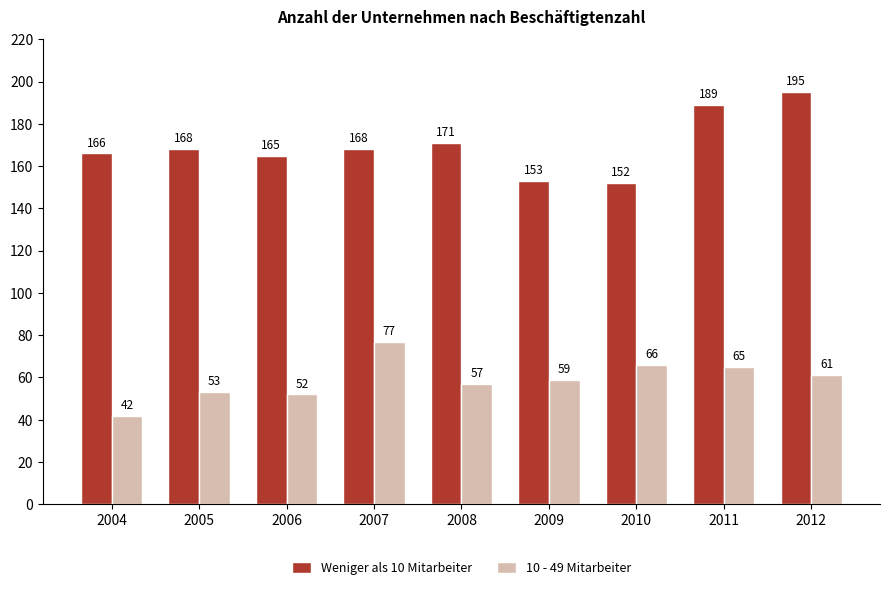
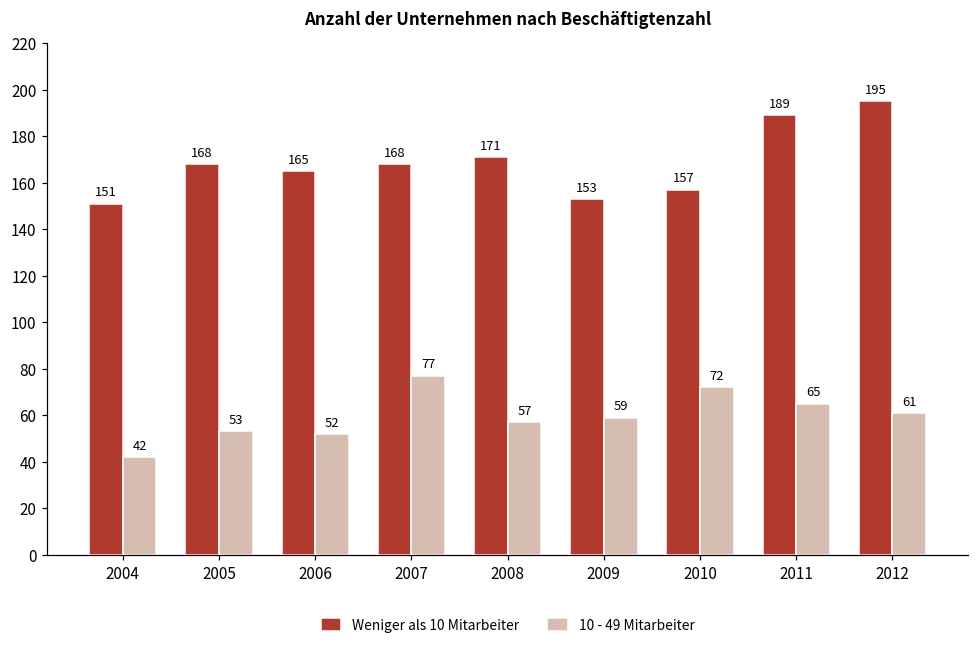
  {
    "Weniger als 10 Mitarbeiter": {
-     "2004": 166,
+     "2004": 151,
      "2005": 168,
      "2006": 165,
      "2007": 168,
      "2008": 171,
      "2009": 153,
-     "2010": 152,
+     "2010": 157,
      "2011": 189,
      "2012": 195
    },
    "10 - 49 Mitarbeiter": {
      "2004": 42,
      "2005": 53,
      "2006": 52,
      "2007": 77,
      "2008": 57,
      "2009": 59,
-     "2010": 66,
+     "2010": 72,
      "2011": 65,
      "2012": 61
    }
  }
